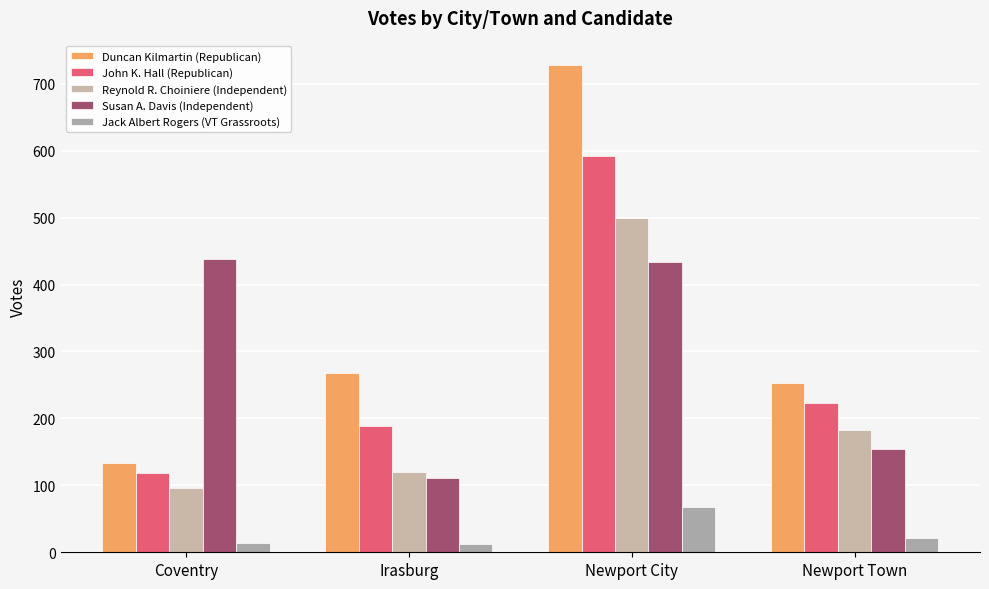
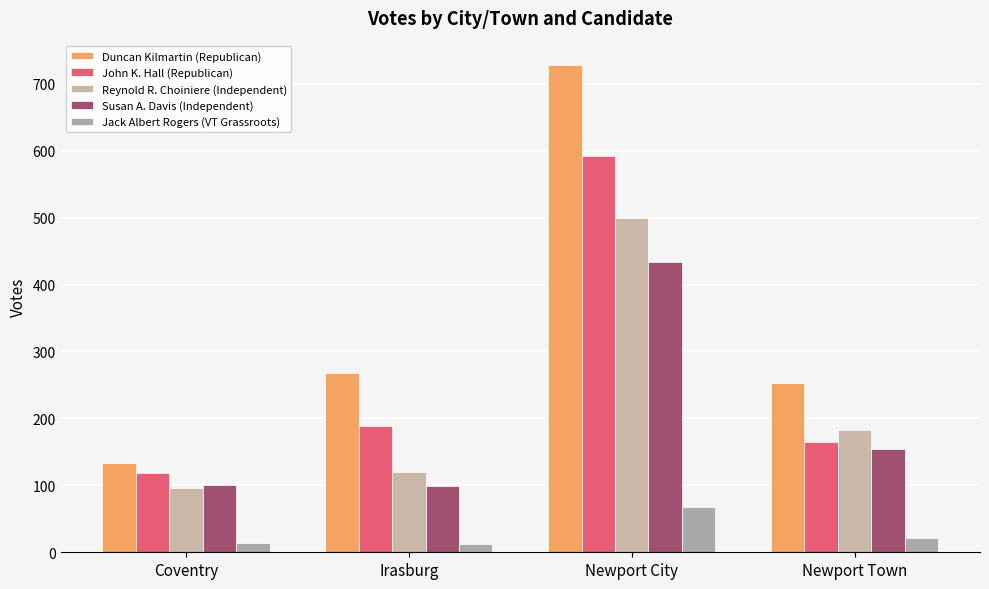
  {
    "Duncan Kilmartin (Republican)": {
      "Coventry": 130,
      "Irasburg": 270,
      "Newport City": 730,
      "Newport Town": 250
    },
    "John K. Hall (Republican)": {
      "Coventry": 120,
      "Irasburg": 190,
      "Newport City": 590,
-     "Newport Town": 220
+     "Newport Town": 170
    },
    "Susan A. Davis (Independent)": {
-     "Coventry": 440,
-     "Irasburg": 110,
+     "Coventry": 100,
+     "Irasburg": 100,
      "Newport City": 430,
      "Newport Town": 150
    }
  }
